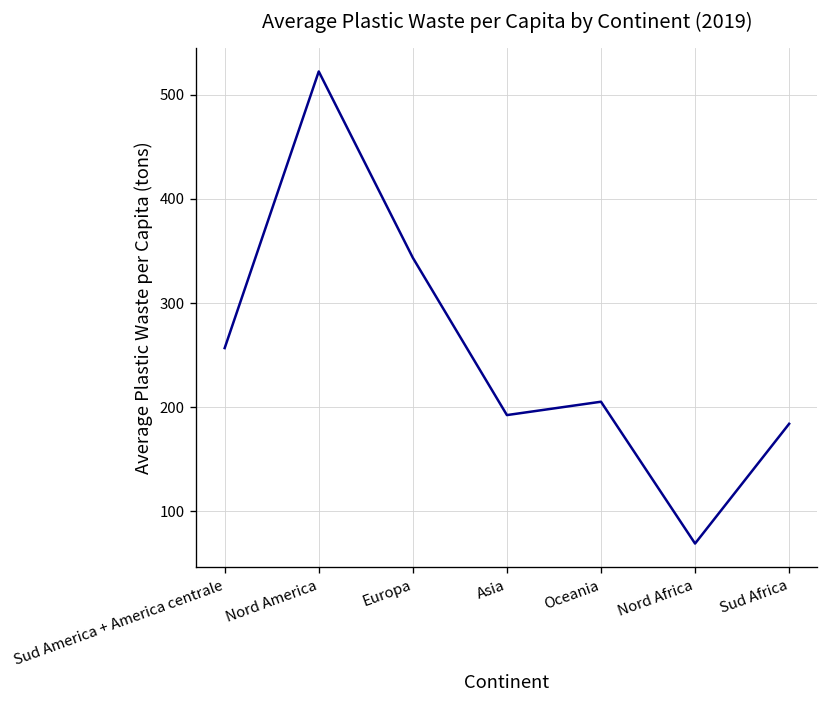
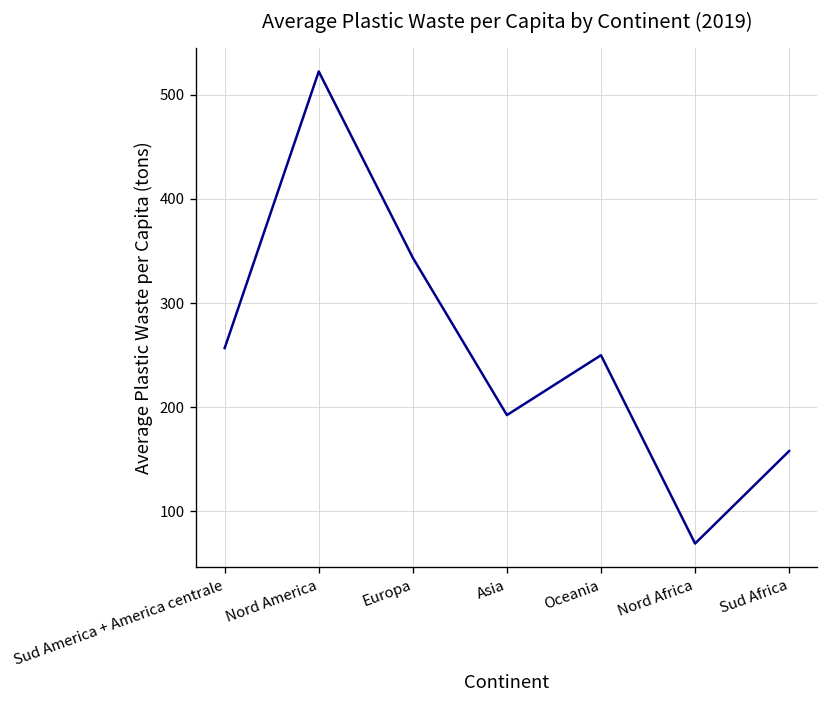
  {
    "Sud America + America centrale": 260,
    "Nord America": 520,
    "Europa": 340,
    "Asia": 190,
-   "Oceania": 210,
+   "Oceania": 250,
    "Nord Africa": 70,
-   "Sud Africa": 180
+   "Sud Africa": 160
  }
